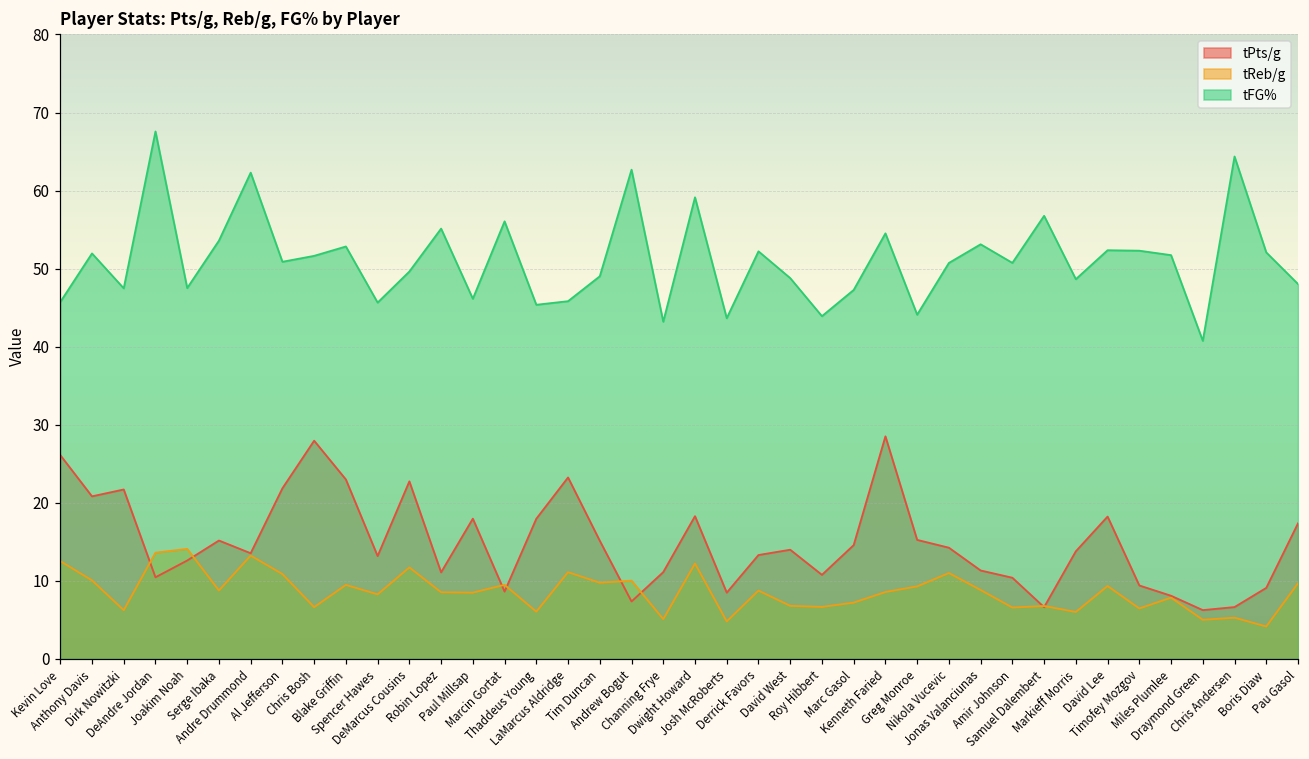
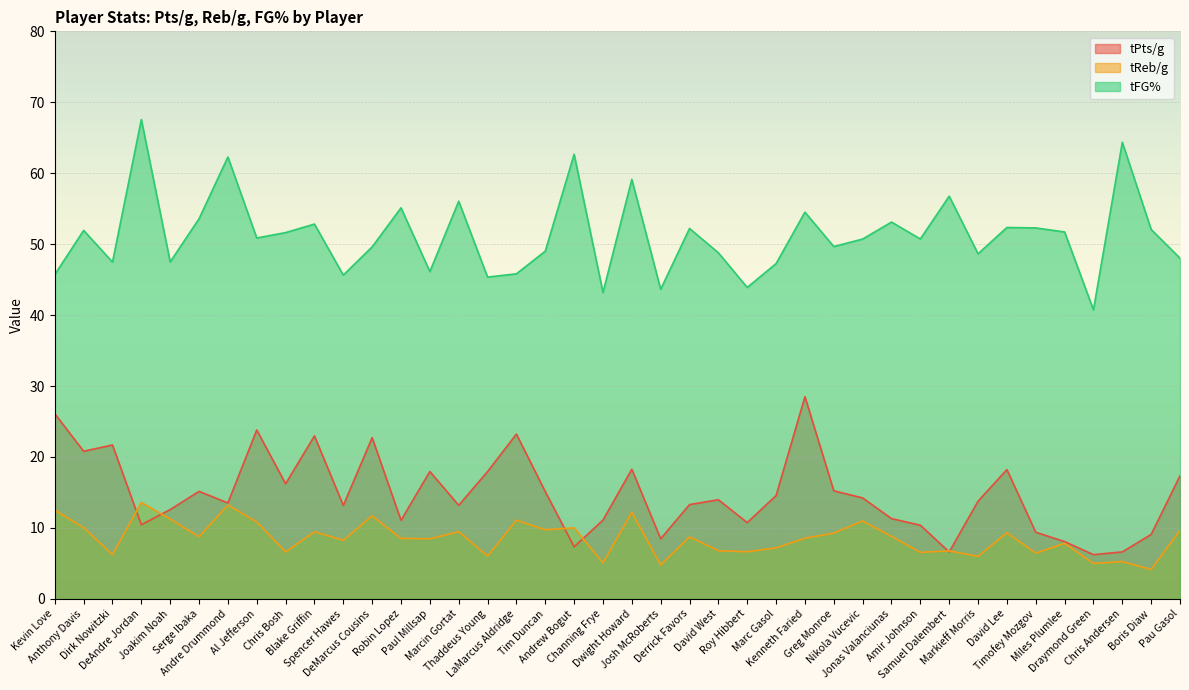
  {
    "tPts/g": {
      "Kevin Love": 26,
      "Anthony Davis": 21,
      "Dirk Nowitzki": 22,
      "DeAndre Jordan": 10,
      "Joakim Noah": 13,
      "Serge Ibaka": 15,
-     "Al Jefferson": 22,
-     "Chris Bosh": 28,
+     "Al Jefferson": 24,
+     "Chris Bosh": 16,
      "Blake Griffin": 23,
      "Spencer Hawes": 13,
      "DeMarcus Cousins": 23,
      "Robin Lopez": 11,
      "Paul Millsap": 18,
-     "Marcin Gortat": 9,
+     "Marcin Gortat": 13,
      "Thaddeus Young": 18,
      "LaMarcus Aldridge": 23,
      "Tim Duncan": 15,
      "Andrew Bogut": 7,
      "Channing Frye": 11,
      "Dwight Howard": 18,
      "Josh McRoberts": 8,
      "Derrick Favors": 13,
      "David West": 14,
      "Roy Hibbert": 11,
      "Marc Gasol": 15,
      "Kenneth Faried": 29,
      "Greg Monroe": 15,
      "Nikola Vucevic": 14,
      "Jonas Valanciunas": 11,
      "Amir Johnson": 10,
      "Markieff Morris": 14,
      "David Lee": 18,
      "Timofey Mozgov": 9,
      "Draymond Green": 6,
      "Chris Andersen": 7,
      "Boris Diaw": 9,
      "Pau Gasol": 17
    },
    "tReb/g": {
      "Kevin Love": 13,
      "Anthony Davis": 10,
      "Dirk Nowitzki": 6,
      "DeAndre Jordan": 14,
-     "Joakim Noah": 14,
+     "Joakim Noah": 11,
      "Serge Ibaka": 9,
      "Al Jefferson": 11,
      "Chris Bosh": 7,
      "Blake Griffin": 9,
      "Spencer Hawes": 8,
      "DeMarcus Cousins": 12,
      "Robin Lopez": 9,
      "Paul Millsap": 8,
      "Marcin Gortat": 9,
      "Thaddeus Young": 6,
      "LaMarcus Aldridge": 11,
      "Tim Duncan": 10,
      "Andrew Bogut": 10,
      "Channing Frye": 5,
      "Dwight Howard": 12,
      "Josh McRoberts": 5,
      "Derrick Favors": 9,
      "David West": 7,
      "Roy Hibbert": 7,
      "Marc Gasol": 7,
      "Kenneth Faried": 9,
      "Greg Monroe": 9,
      "Nikola Vucevic": 11,
      "Jonas Valanciunas": 9,
      "Amir Johnson": 7,
      "Markieff Morris": 6,
      "David Lee": 9,
      "Timofey Mozgov": 6,
      "Draymond Green": 5,
      "Chris Andersen": 5,
      "Boris Diaw": 4,
      "Pau Gasol": 10
    },
    "tFG%": {
      "Kevin Love": 46,
      "Anthony Davis": 52,
      "Dirk Nowitzki": 47,
      "DeAndre Jordan": 68,
      "Joakim Noah": 48,
      "Serge Ibaka": 54,
      "Andre Drummond": 62,
      "Al Jefferson": 51,
      "Chris Bosh": 52,
      "Blake Griffin": 53,
      "Spencer Hawes": 46,
      "DeMarcus Cousins": 50,
      "Robin Lopez": 55,
      "Paul Millsap": 46,
      "Marcin Gortat": 56,
      "Thaddeus Young": 45,
      "LaMarcus Aldridge": 46,
      "Tim Duncan": 49,
      "Andrew Bogut": 63,
      "Channing Frye": 43,
      "Dwight Howard": 59,
      "Josh McRoberts": 44,
      "Derrick Favors": 52,
      "David West": 49,
      "Roy Hibbert": 44,
      "Marc Gasol": 47,
      "Kenneth Faried": 55,
-     "Greg Monroe": 44,
+     "Greg Monroe": 50,
      "Nikola Vucevic": 51,
      "Jonas Valanciunas": 53,
      "Amir Johnson": 51,
      "Samuel Dalembert": 57,
      "Markieff Morris": 49,
      "David Lee": 52,
      "Timofey Mozgov": 52,
      "Miles Plumlee": 52,
      "Draymond Green": 41,
      "Chris Andersen": 64,
      "Boris Diaw": 52,
      "Pau Gasol": 48
    }
  }
